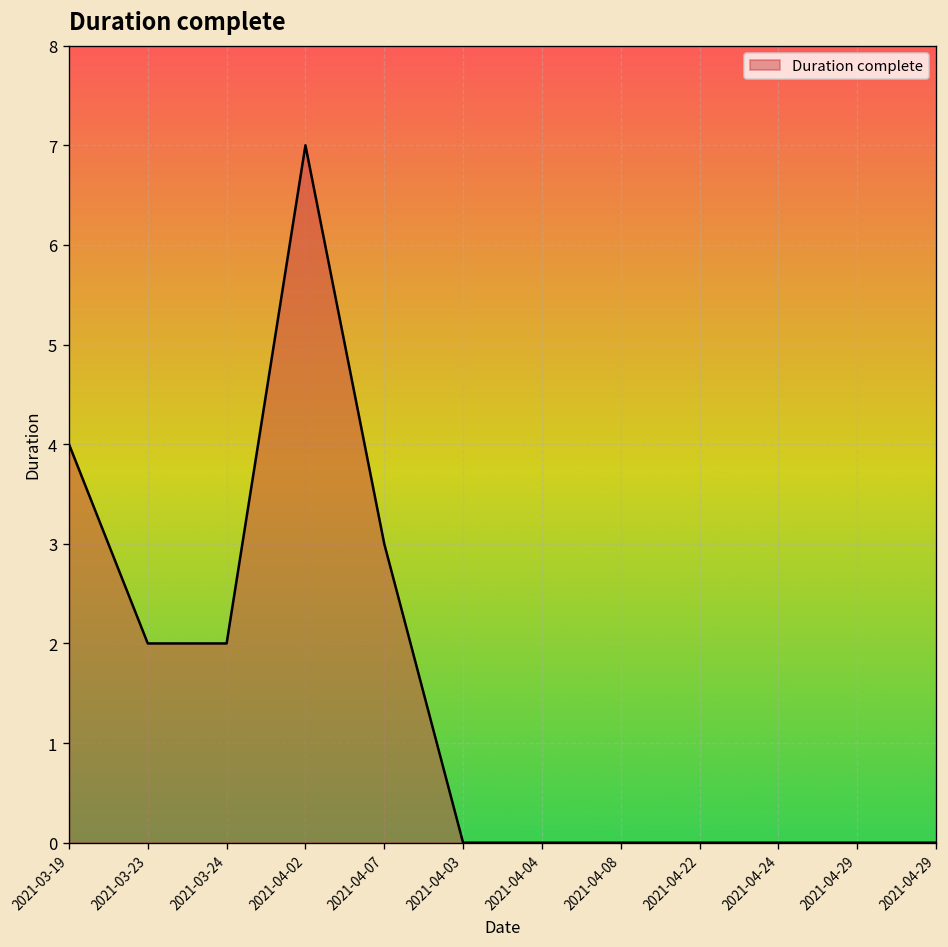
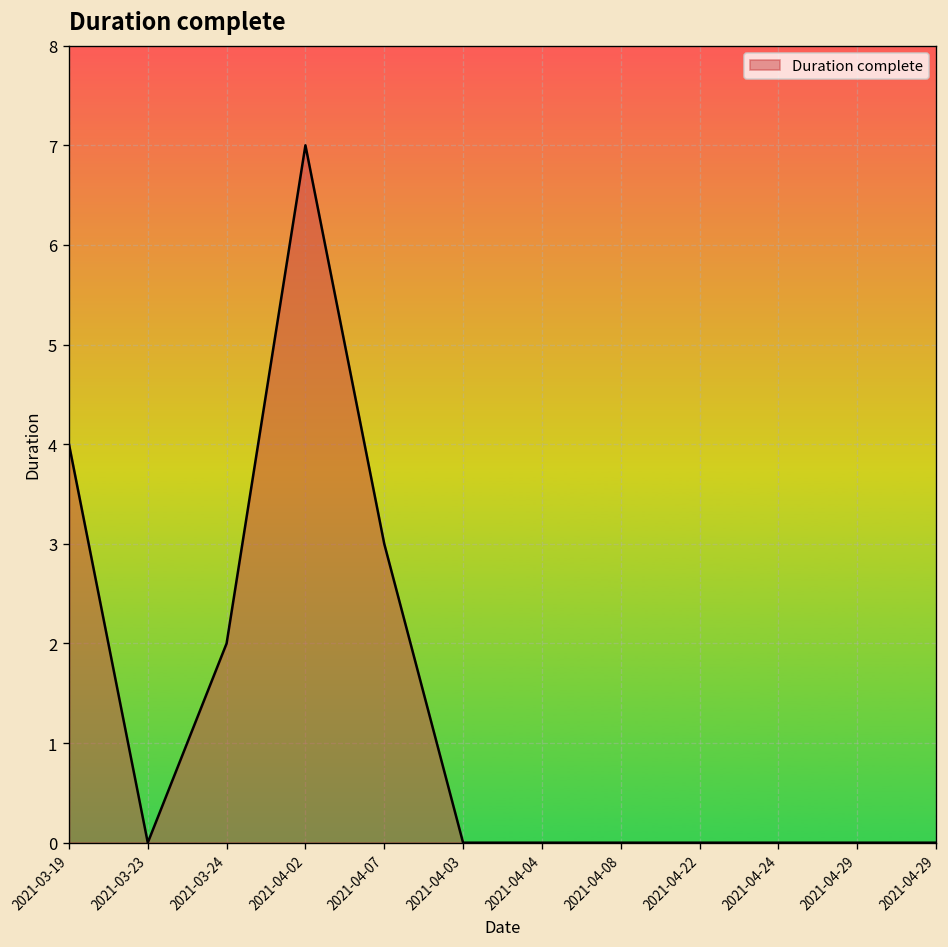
  {
    "2021-03-19": 4,
-   "2021-03-23": 2,
+   "2021-03-23": 0,
    "2021-03-24": 2,
    "2021-04-02": 7,
    "2021-04-07": 3,
    "2021-04-03": 0,
    "2021-04-04": 0,
    "2021-04-08": 0,
    "2021-04-22": 0,
    "2021-04-24": 0
  }
